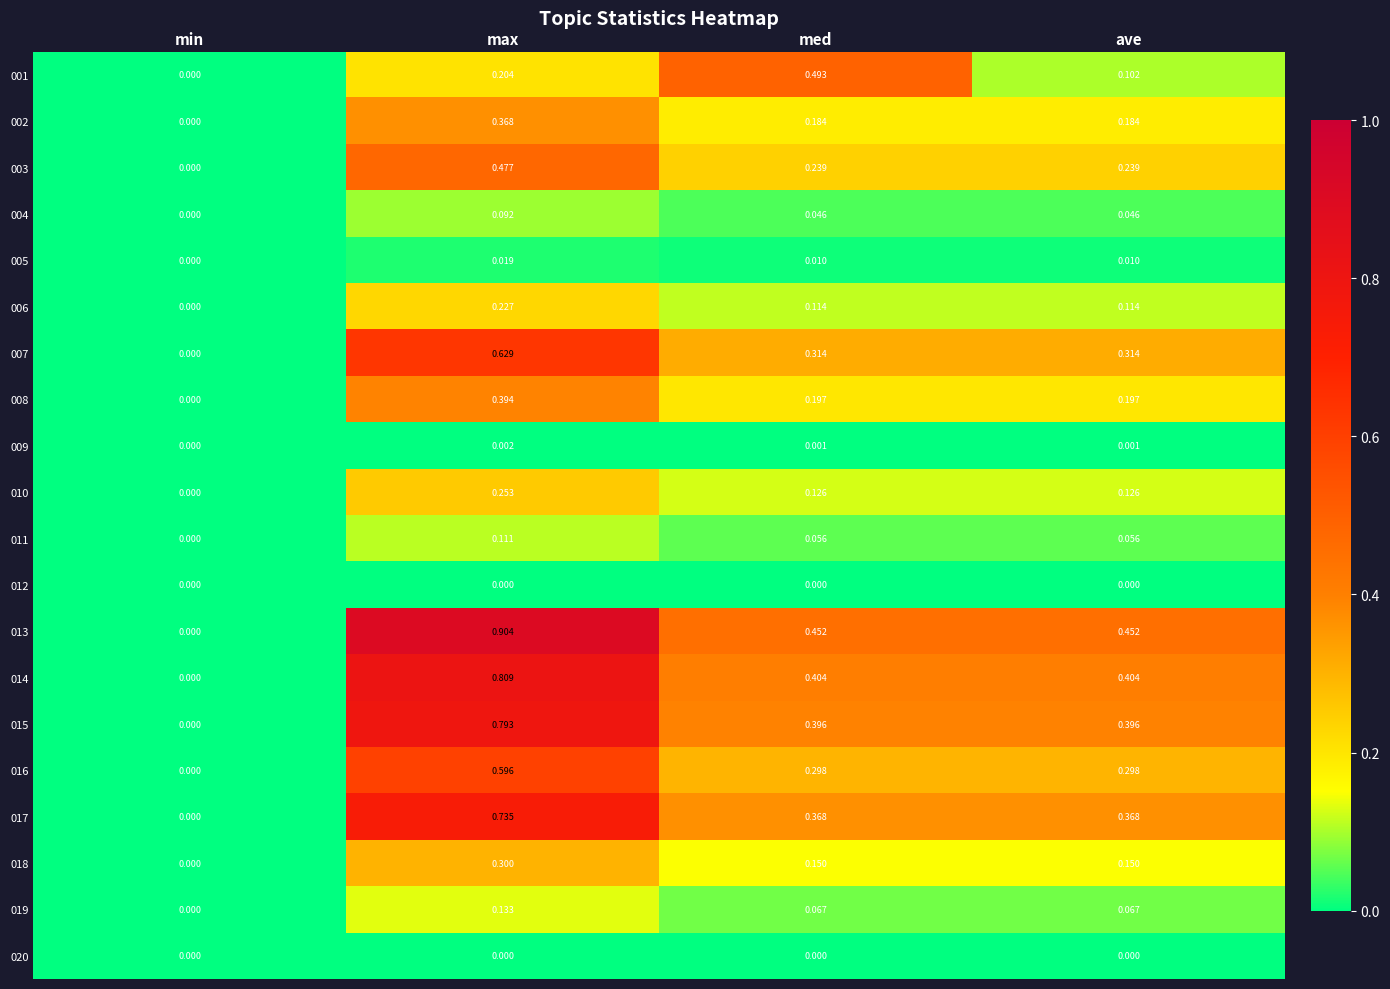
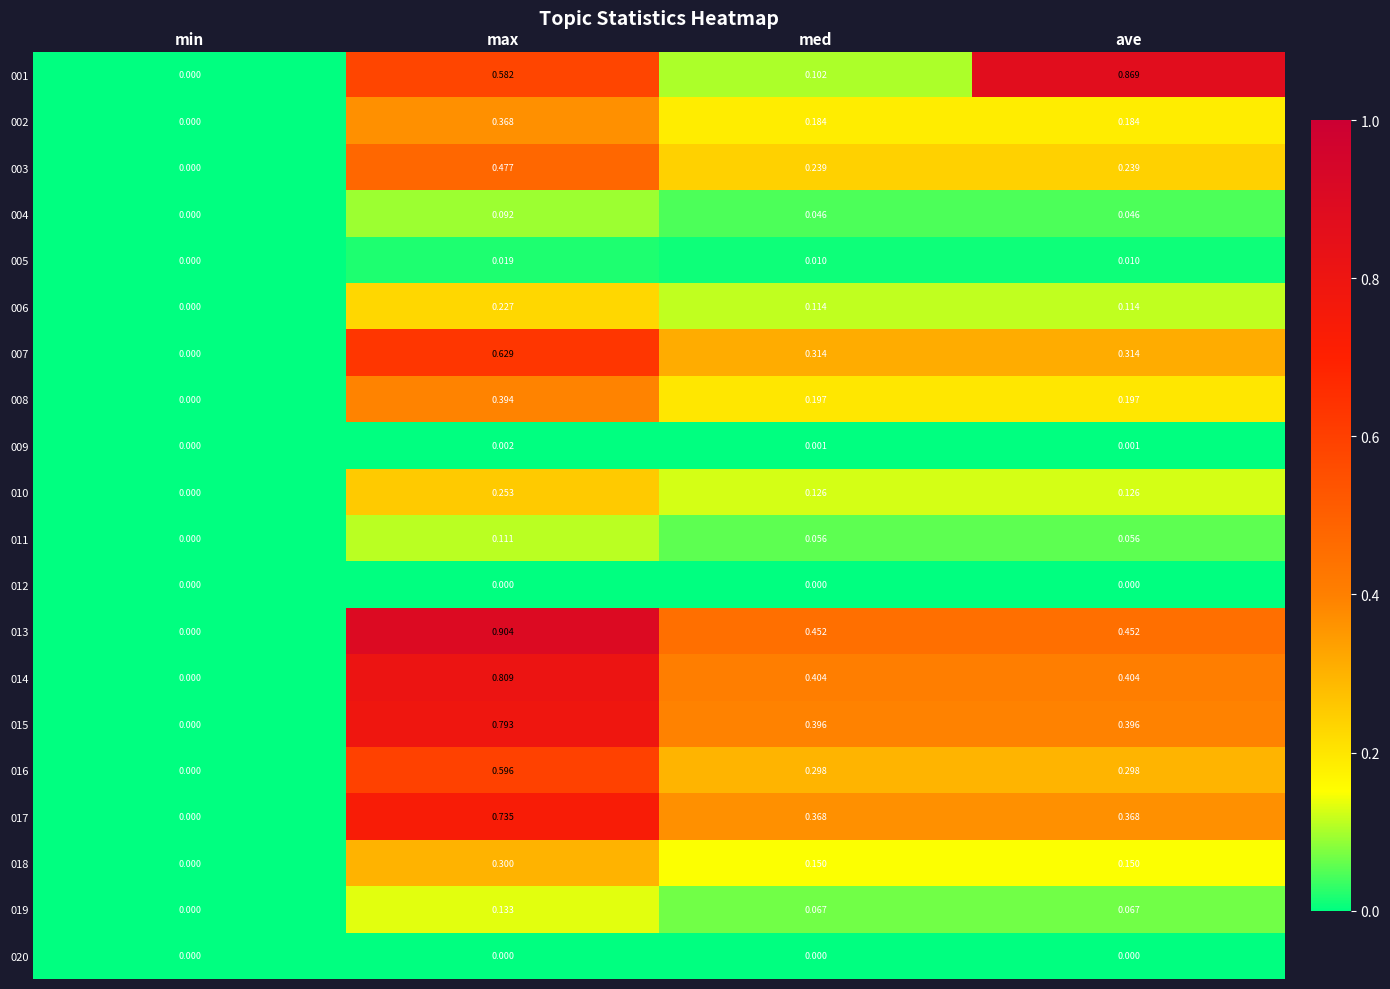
  {
    "001": {
      "min": 0.000,
-     "max": 0.204,
-     "med": 0.493,
-     "ave": 0.102
+     "max": 0.582,
+     "med": 0.102,
+     "ave": 0.869
    },
    "002": {
      "min": 0.000,
      "max": 0.368,
      "med": 0.184,
      "ave": 0.184
    },
    "003": {
      "min": 0.000,
      "max": 0.477,
      "med": 0.239,
      "ave": 0.239
    },
    "004": {
      "min": 0.000,
      "max": 0.092,
      "med": 0.046,
      "ave": 0.046
    },
    "005": {
      "min": 0.000,
      "max": 0.019,
      "med": 0.010,
      "ave": 0.010
    },
    "006": {
      "min": 0.000,
      "max": 0.227,
      "med": 0.114,
      "ave": 0.114
    },
    "007": {
      "min": 0.000,
      "max": 0.629,
      "med": 0.314,
      "ave": 0.314
    },
    "008": {
      "min": 0.000,
      "max": 0.394,
      "med": 0.197,
      "ave": 0.197
    },
    "009": {
      "min": 0.000,
      "max": 0.002,
      "med": 0.001,
      "ave": 0.001
    },
    "010": {
      "min": 0.000,
      "max": 0.253,
      "med": 0.126,
      "ave": 0.126
    },
    "011": {
      "min": 0.000,
      "max": 0.111,
      "med": 0.056,
      "ave": 0.056
    },
    "012": {
      "min": 0.000,
      "max": 0.000,
      "med": 0.000,
      "ave": 0.000
    },
    "013": {
      "min": 0.000,
      "max": 0.904,
      "med": 0.452,
      "ave": 0.452
    },
    "014": {
      "min": 0.000,
      "max": 0.809,
      "med": 0.404,
      "ave": 0.404
    },
    "015": {
      "min": 0.000,
      "max": 0.793,
      "med": 0.396,
      "ave": 0.396
    },
    "016": {
      "min": 0.000,
      "max": 0.596,
      "med": 0.298,
      "ave": 0.298
    },
    "017": {
      "min": 0.000,
      "max": 0.735,
      "med": 0.368,
      "ave": 0.368
    },
    "018": {
      "min": 0.000,
      "max": 0.300,
      "med": 0.150,
      "ave": 0.150
    },
    "019": {
      "min": 0.000,
      "max": 0.133,
      "med": 0.067,
      "ave": 0.067
    },
    "020": {
      "min": 0.000,
      "max": 0.000,
      "med": 0.000,
      "ave": 0.000
    }
  }
